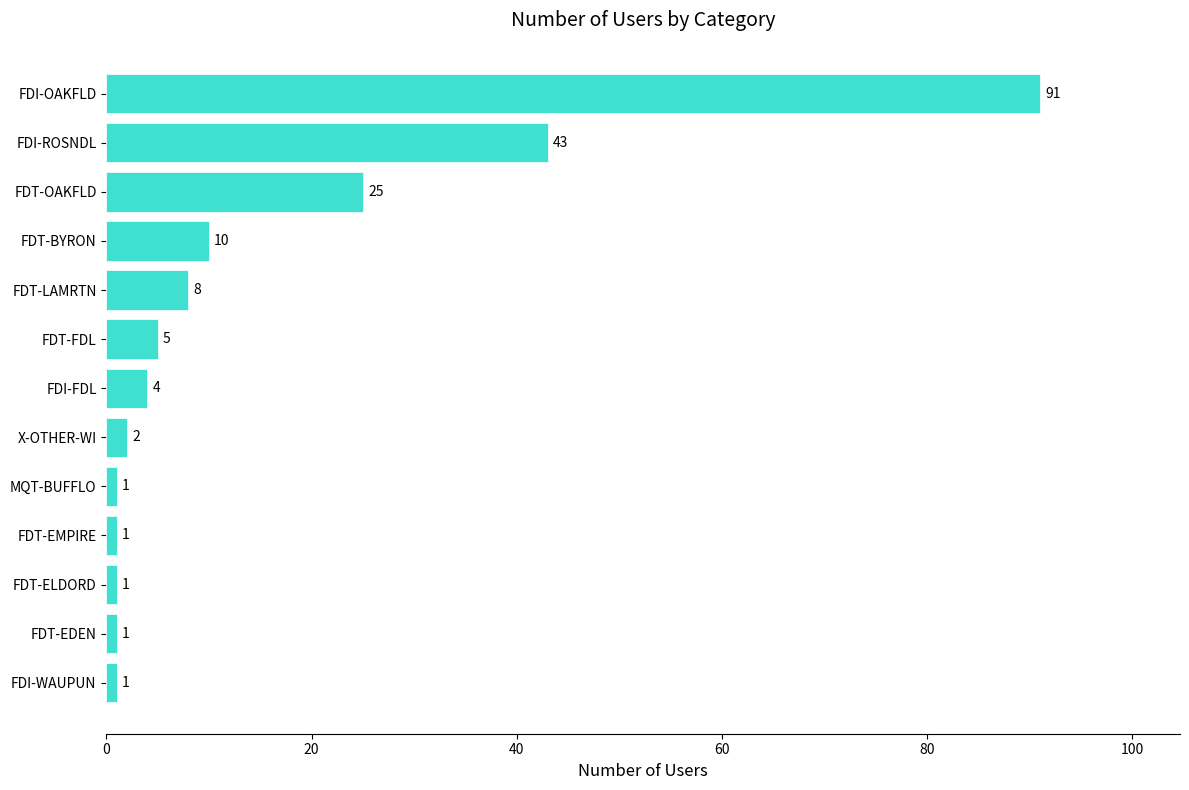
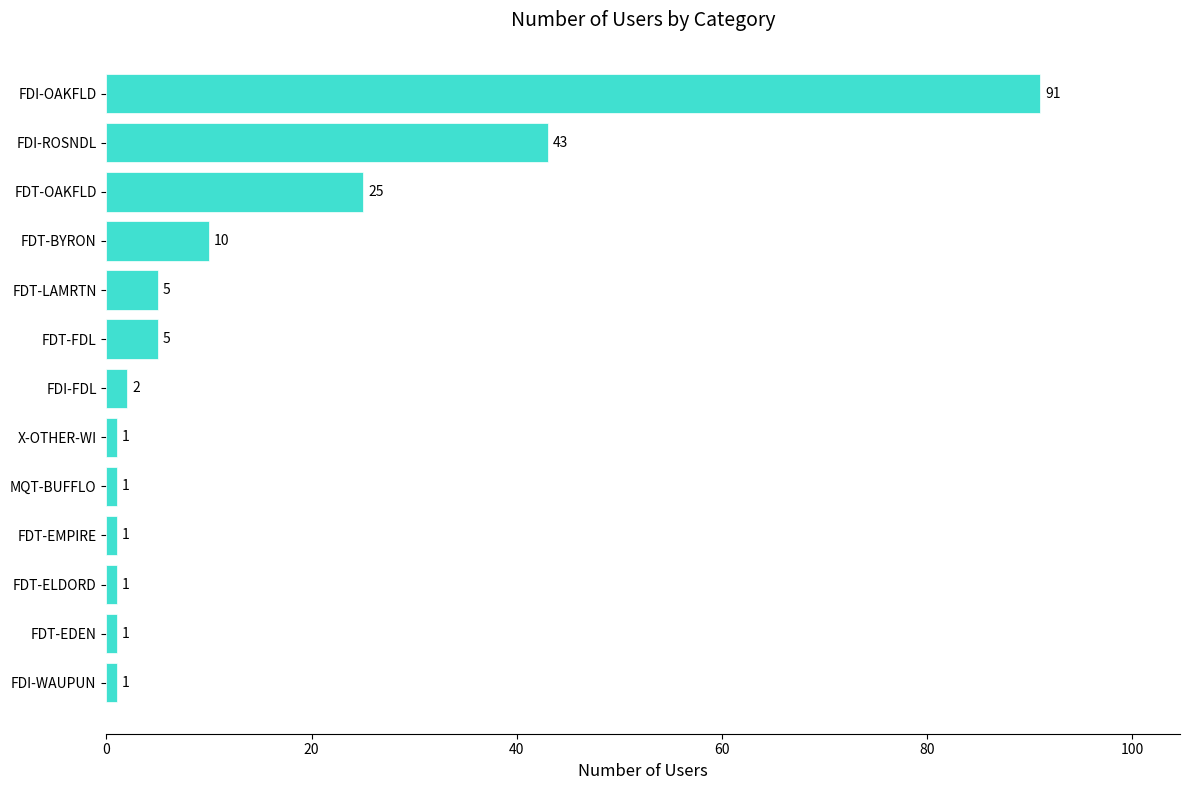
  {
    "FDI-OAKFLD": 91,
    "FDI-ROSNDL": 43,
    "FDT-OAKFLD": 25,
    "FDT-BYRON": 10,
-   "FDT-LAMRTN": 8,
+   "FDT-LAMRTN": 5,
    "FDT-FDL": 5,
-   "FDI-FDL": 4,
-   "X-OTHER-WI": 2,
+   "FDI-FDL": 2,
+   "X-OTHER-WI": 1,
    "MQT-BUFFLO": 1,
    "FDT-EMPIRE": 1,
    "FDT-ELDORD": 1,
    "FDT-EDEN": 1,
    "FDI-WAUPUN": 1
  }
